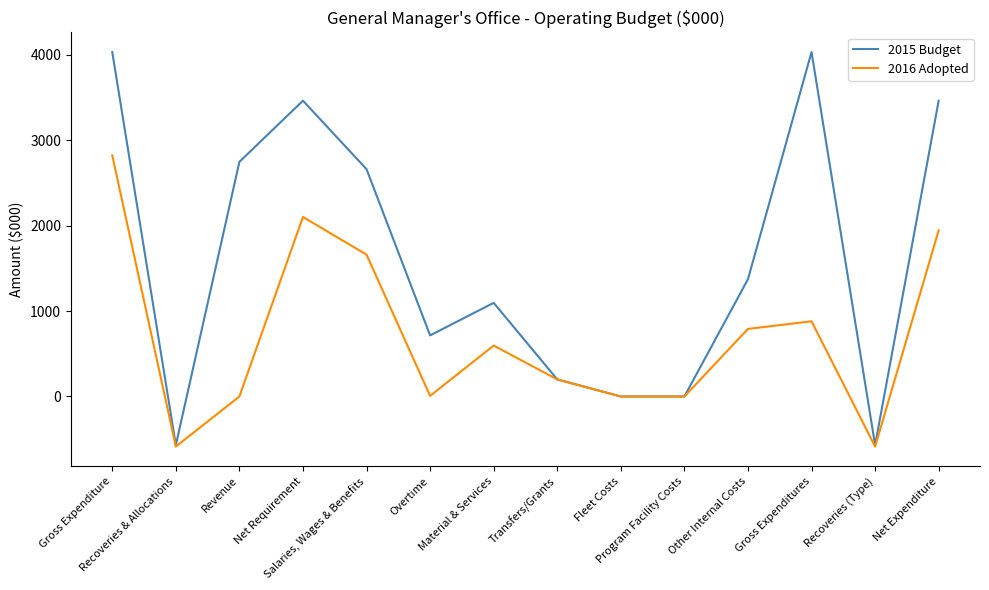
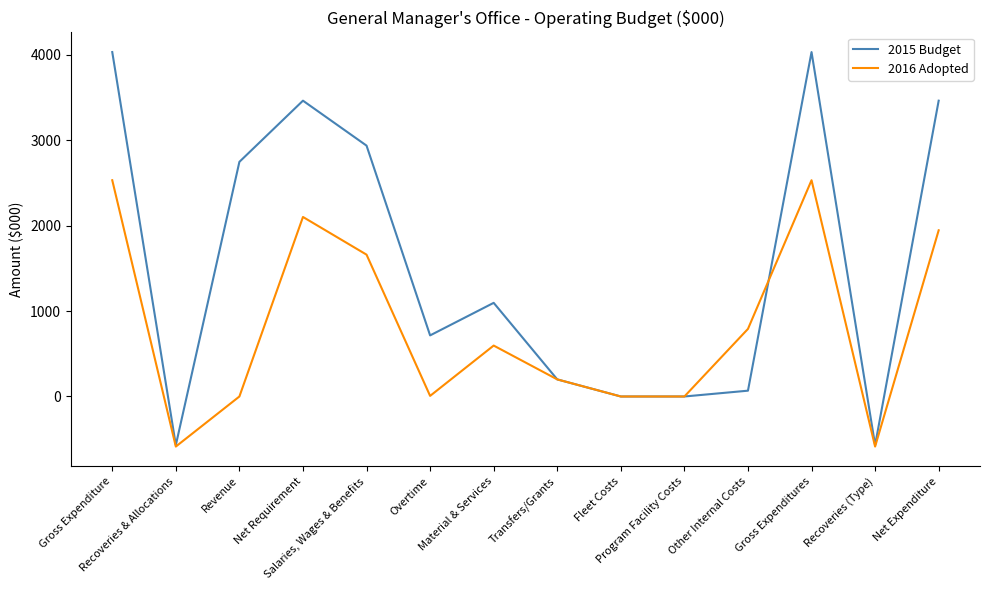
  {
    "2015 Budget": {
      "Gross Expenditure": 4000,
      "Revenue": 2700,
      "Net Requirement": 3500,
-     "Salaries, Wages & Benefits": 2700,
+     "Salaries, Wages & Benefits": 2900,
      "Overtime": 700,
      "Material & Services": 1100,
-     "Other Internal Costs": 1400,
+     "Other Internal Costs": 100,
      "Gross Expenditures": 4000,
      "Net Expenditure": 3500
    },
    "2016 Adopted": {
-     "Gross Expenditure": 2800,
+     "Gross Expenditure": 2500,
      "Revenue": 0,
      "Net Requirement": 2100,
      "Salaries, Wages & Benefits": 1700,
      "Overtime": 0,
      "Material & Services": 600,
      "Other Internal Costs": 800,
-     "Gross Expenditures": 900,
+     "Gross Expenditures": 2500,
      "Net Expenditure": 1900
    }
  }
